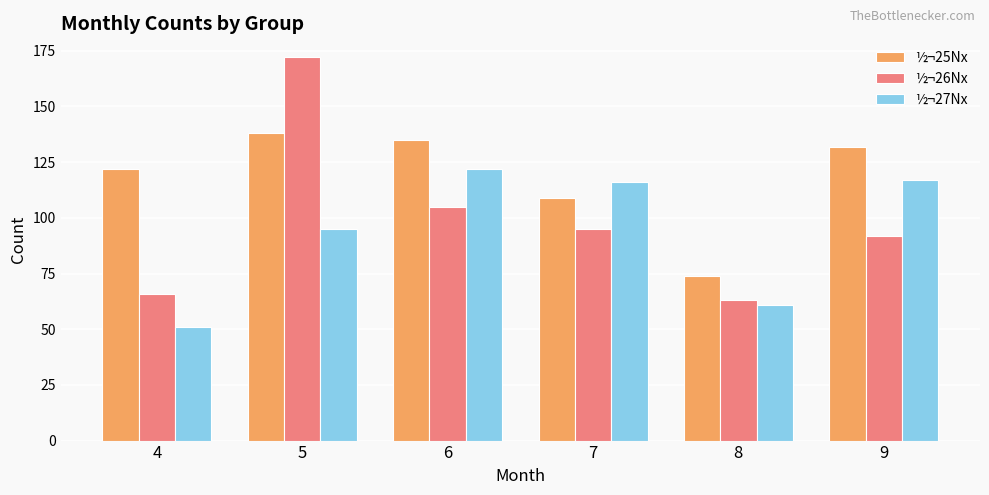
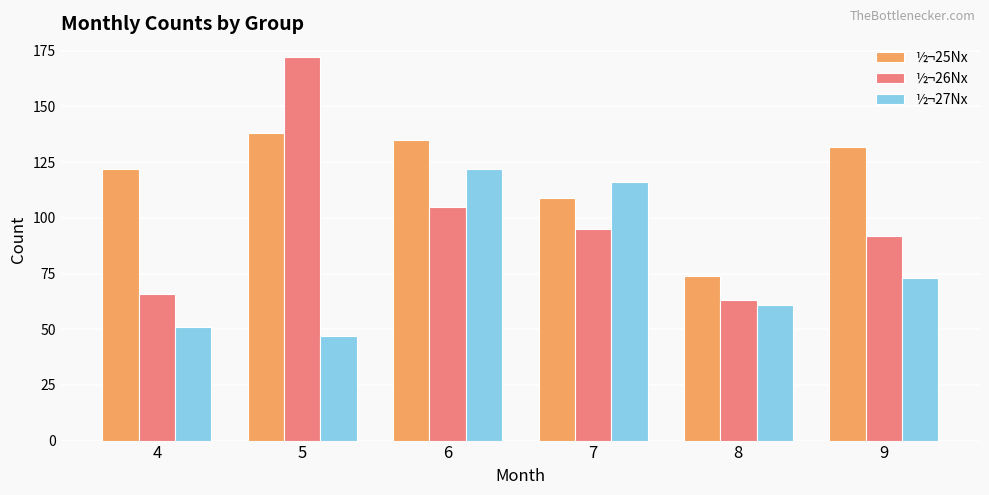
  {
    "½¬27Nx": {
      "4": 51,
-     "5": 95,
+     "5": 47,
      "6": 122,
      "7": 116,
      "8": 61,
-     "9": 117
+     "9": 73
    }
  }
